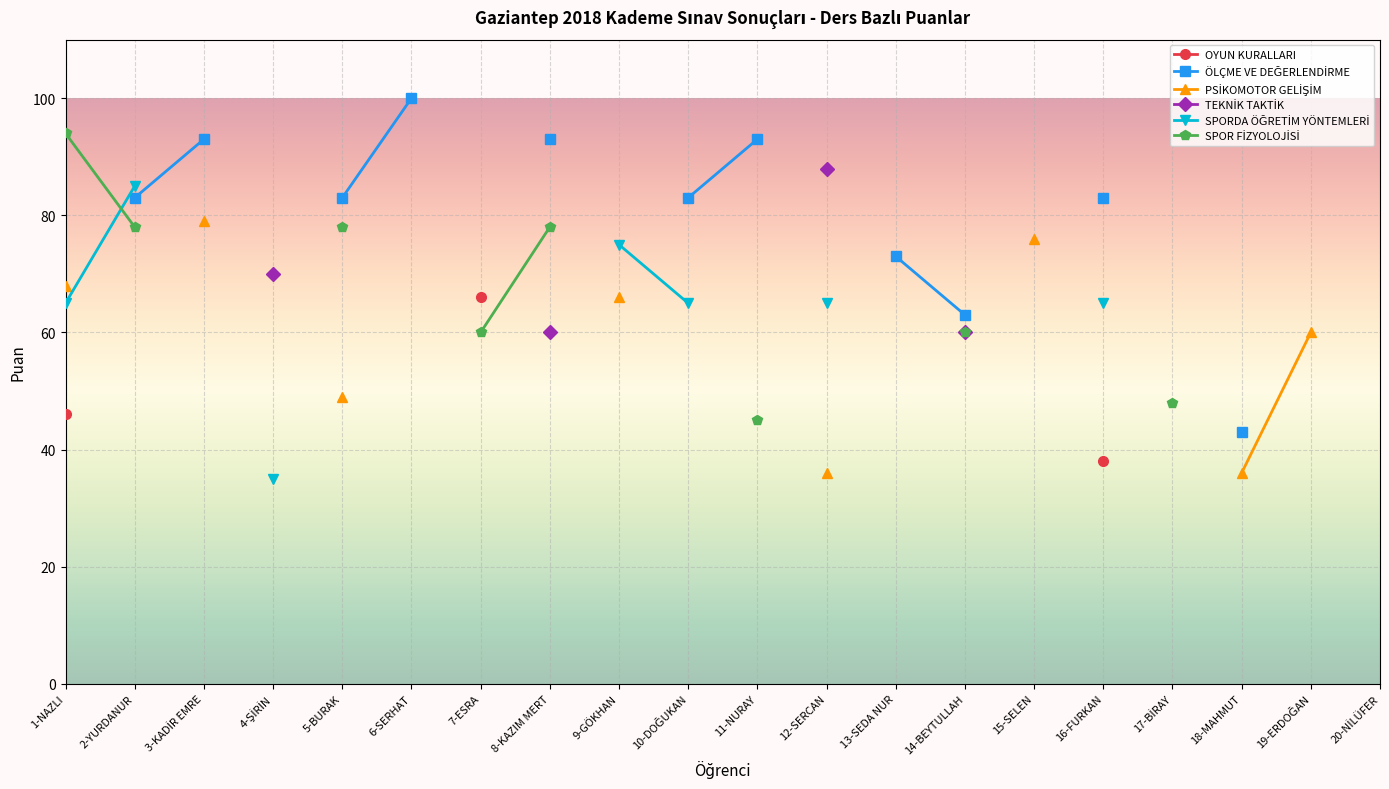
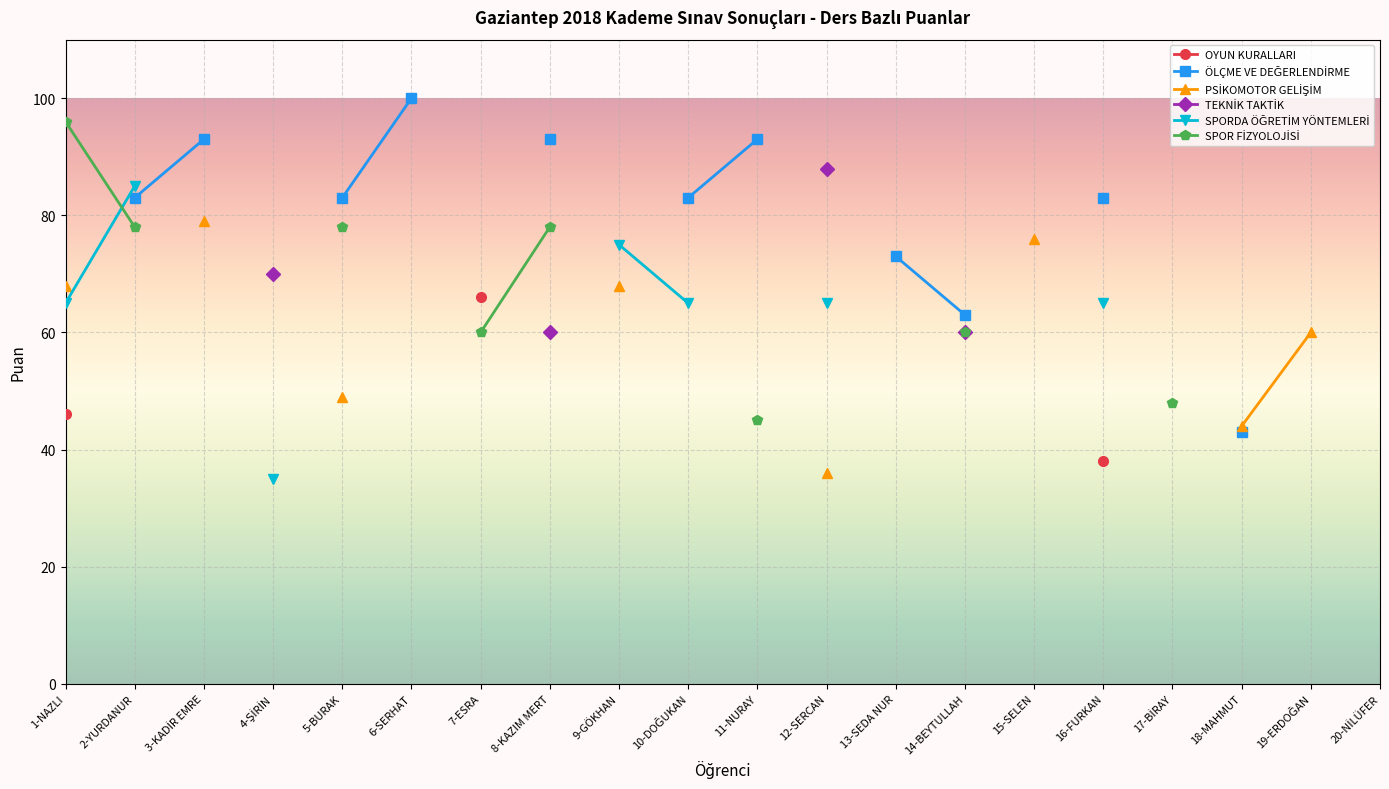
  {
    "OYUN KURALLARI": {
      "1-NAZLI": 46,
      "7-ESRA": 66,
      "16-FURKAN": 38
    },
    "PSİKOMOTOR GELİŞİM": {
      "1-NAZLI": 68,
      "3-KADİR EMRE": 79,
      "5-BURAK": 49,
-     "9-GÖKHAN": 66,
+     "9-GÖKHAN": 68,
      "12-SERCAN": 36,
      "15-SELEN": 76,
-     "18-MAHMUT": 36,
+     "18-MAHMUT": 44,
      "19-ERDOĞAN": 60
    },
    "TEKNİK TAKTİK": {
      "4-ŞİRİN": 70,
      "8-KAZIM MERT": 60,
      "12-SERCAN": 88
    },
    "SPOR FİZYOLOJİSİ": {
-     "1-NAZLI": 94,
+     "1-NAZLI": 96,
      "2-YURDANUR": 78,
      "5-BURAK": 78,
      "7-ESRA": 60,
      "8-KAZIM MERT": 78,
      "11-NURAY": 45,
      "17-BİRAY": 48
    }
  }
